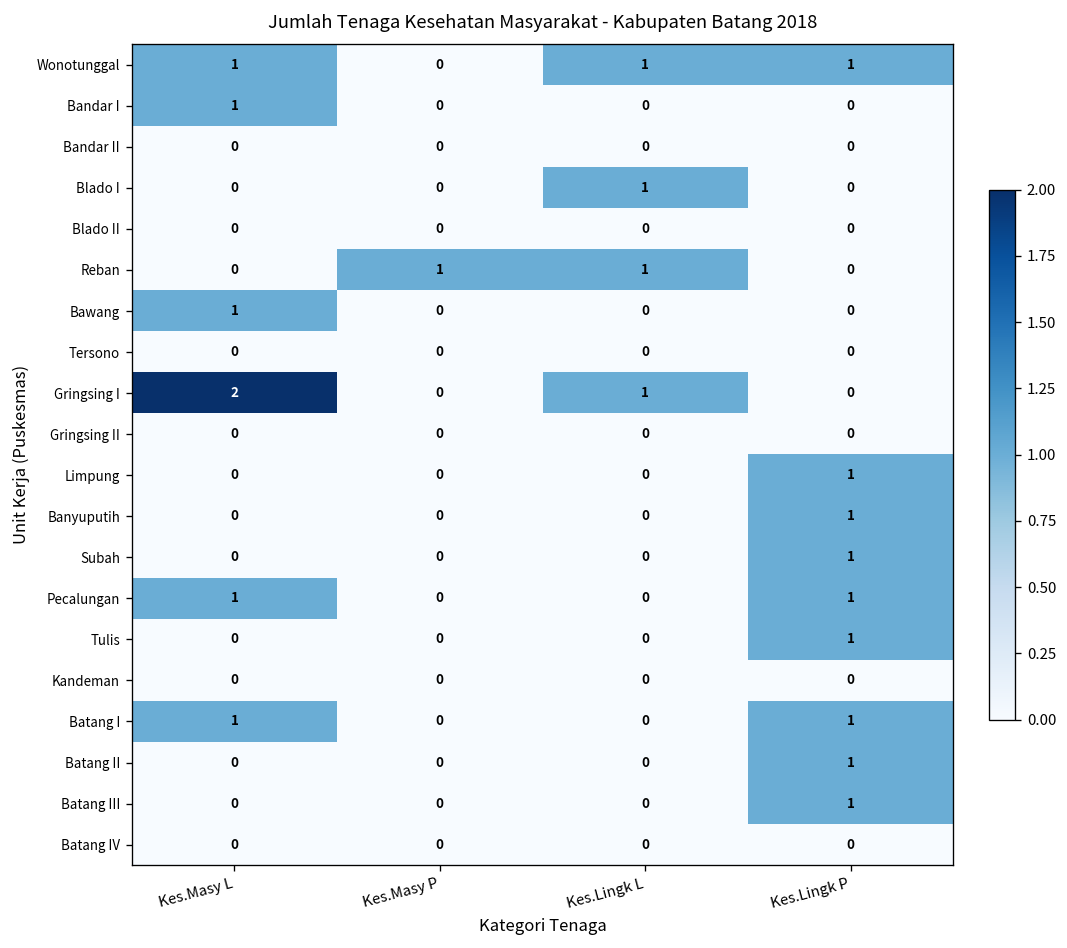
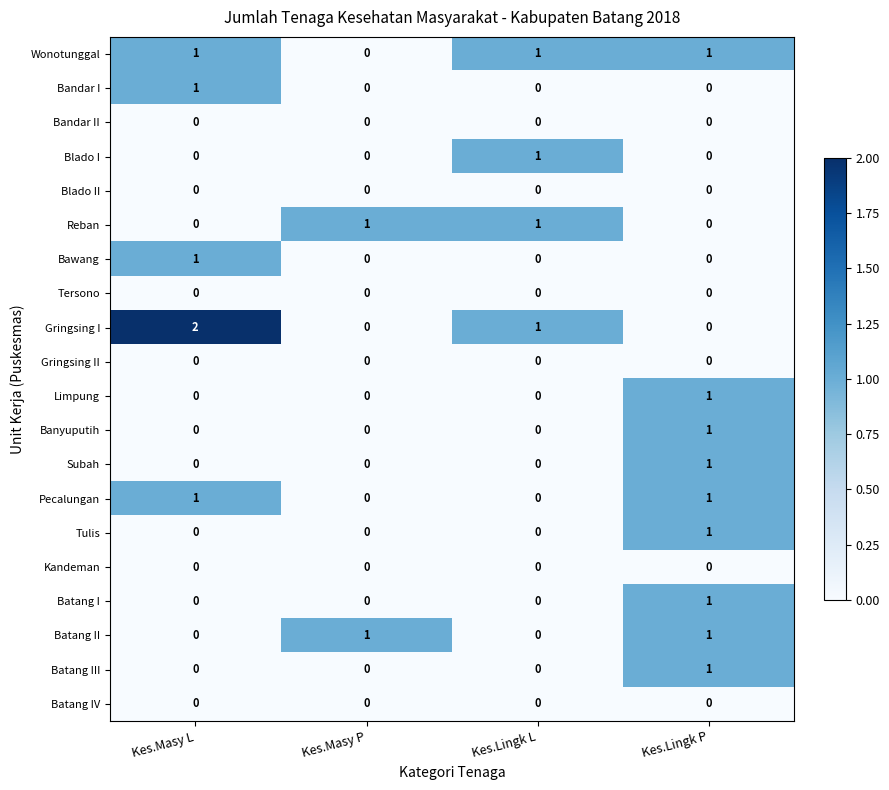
  {
    "Wonotunggal": {
      "Kes.Masy L": 1,
      "Kes.Masy P": 0,
      "Kes.Lingk L": 1,
      "Kes.Lingk P": 1
    },
    "Bandar I": {
      "Kes.Masy L": 1,
      "Kes.Masy P": 0,
      "Kes.Lingk L": 0,
      "Kes.Lingk P": 0
    },
    "Bandar II": {
      "Kes.Masy L": 0,
      "Kes.Masy P": 0,
      "Kes.Lingk L": 0,
      "Kes.Lingk P": 0
    },
    "Blado I": {
      "Kes.Masy L": 0,
      "Kes.Masy P": 0,
      "Kes.Lingk L": 1,
      "Kes.Lingk P": 0
    },
    "Blado II": {
      "Kes.Masy L": 0,
      "Kes.Masy P": 0,
      "Kes.Lingk L": 0,
      "Kes.Lingk P": 0
    },
    "Reban": {
      "Kes.Masy L": 0,
      "Kes.Masy P": 1,
      "Kes.Lingk L": 1,
      "Kes.Lingk P": 0
    },
    "Bawang": {
      "Kes.Masy L": 1,
      "Kes.Masy P": 0,
      "Kes.Lingk L": 0,
      "Kes.Lingk P": 0
    },
    "Tersono": {
      "Kes.Masy L": 0,
      "Kes.Masy P": 0,
      "Kes.Lingk L": 0,
      "Kes.Lingk P": 0
    },
    "Gringsing I": {
      "Kes.Masy L": 2,
      "Kes.Masy P": 0,
      "Kes.Lingk L": 1,
      "Kes.Lingk P": 0
    },
    "Gringsing II": {
      "Kes.Masy L": 0,
      "Kes.Masy P": 0,
      "Kes.Lingk L": 0,
      "Kes.Lingk P": 0
    },
    "Limpung": {
      "Kes.Masy L": 0,
      "Kes.Masy P": 0,
      "Kes.Lingk L": 0,
      "Kes.Lingk P": 1
    },
    "Banyuputih": {
      "Kes.Masy L": 0,
      "Kes.Masy P": 0,
      "Kes.Lingk L": 0,
      "Kes.Lingk P": 1
    },
    "Subah": {
      "Kes.Masy L": 0,
      "Kes.Masy P": 0,
      "Kes.Lingk L": 0,
      "Kes.Lingk P": 1
    },
    "Pecalungan": {
      "Kes.Masy L": 1,
      "Kes.Masy P": 0,
      "Kes.Lingk L": 0,
      "Kes.Lingk P": 1
    },
    "Tulis": {
      "Kes.Masy L": 0,
      "Kes.Masy P": 0,
      "Kes.Lingk L": 0,
      "Kes.Lingk P": 1
    },
    "Kandeman": {
      "Kes.Masy L": 0,
      "Kes.Masy P": 0,
      "Kes.Lingk L": 0,
      "Kes.Lingk P": 0
    },
    "Batang I": {
-     "Kes.Masy L": 1,
+     "Kes.Masy L": 0,
      "Kes.Masy P": 0,
      "Kes.Lingk L": 0,
      "Kes.Lingk P": 1
    },
    "Batang II": {
      "Kes.Masy L": 0,
-     "Kes.Masy P": 0,
+     "Kes.Masy P": 1,
      "Kes.Lingk L": 0,
      "Kes.Lingk P": 1
    },
    "Batang III": {
      "Kes.Masy L": 0,
      "Kes.Masy P": 0,
      "Kes.Lingk L": 0,
      "Kes.Lingk P": 1
    },
    "Batang IV": {
      "Kes.Masy L": 0,
      "Kes.Masy P": 0,
      "Kes.Lingk L": 0,
      "Kes.Lingk P": 0
    }
  }
